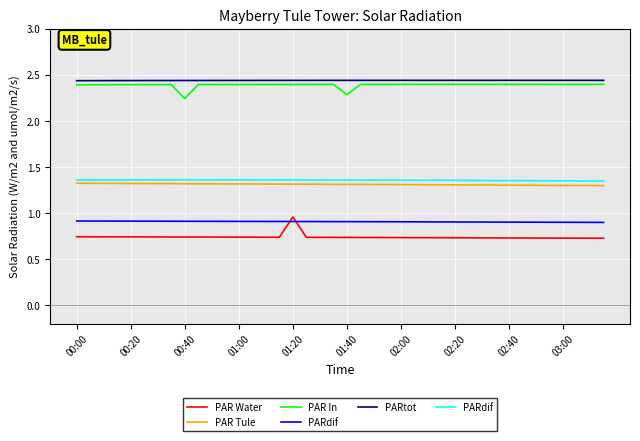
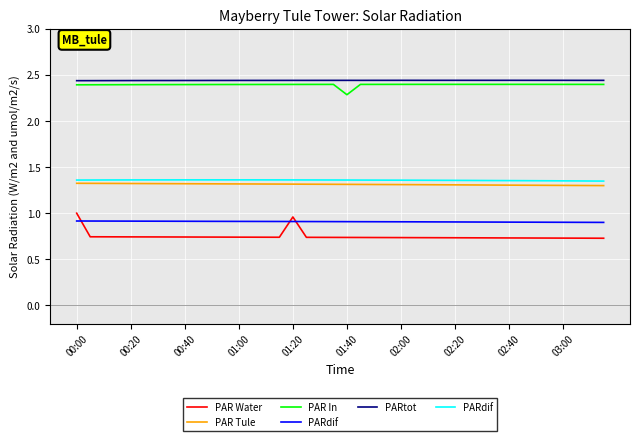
  {
    "PAR Water": {
-     "00:00": 0.7,
+     "00:00": 1.0,
      "00:20": 0.7,
      "00:40": 0.7,
      "01:00": 0.7,
      "01:20": 1.0,
      "01:40": 0.7,
      "02:00": 0.7,
      "02:20": 0.7,
      "02:40": 0.7,
      "03:00": 0.7
    },
    "PAR Tule": {
      "00:00": 1.3,
      "00:20": 1.3,
      "00:40": 1.3,
      "01:00": 1.3,
      "01:20": 1.3,
      "01:40": 1.3,
      "02:00": 1.3,
      "02:20": 1.3,
      "02:40": 1.3,
      "03:00": 1.3
    },
    "PAR In": {
      "00:00": 2.4,
      "00:20": 2.4,
-     "00:40": 2.2,
+     "00:40": 2.4,
      "01:00": 2.4,
      "01:20": 2.4,
      "01:40": 2.3,
      "02:00": 2.4,
      "02:20": 2.4,
      "02:40": 2.4,
      "03:00": 2.4
    },
    "PARtot": {
      "00:00": 2.4,
      "00:20": 2.4,
      "00:40": 2.4,
      "01:00": 2.4,
      "01:20": 2.4,
      "01:40": 2.4,
      "02:00": 2.4,
      "02:20": 2.4,
      "02:40": 2.4,
      "03:00": 2.4
    }
  }
